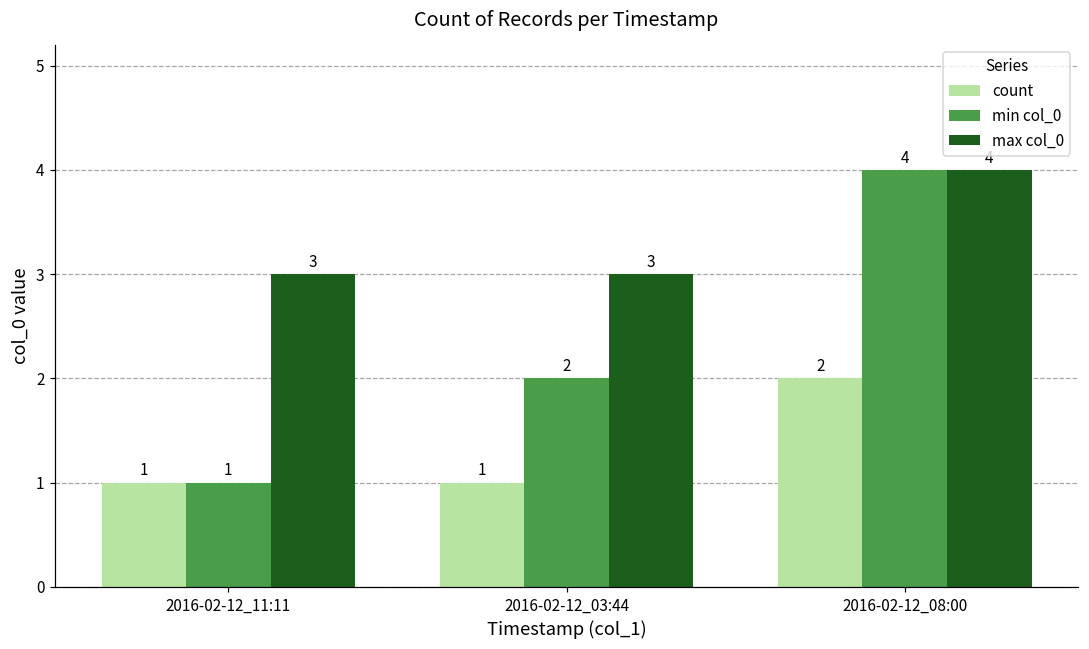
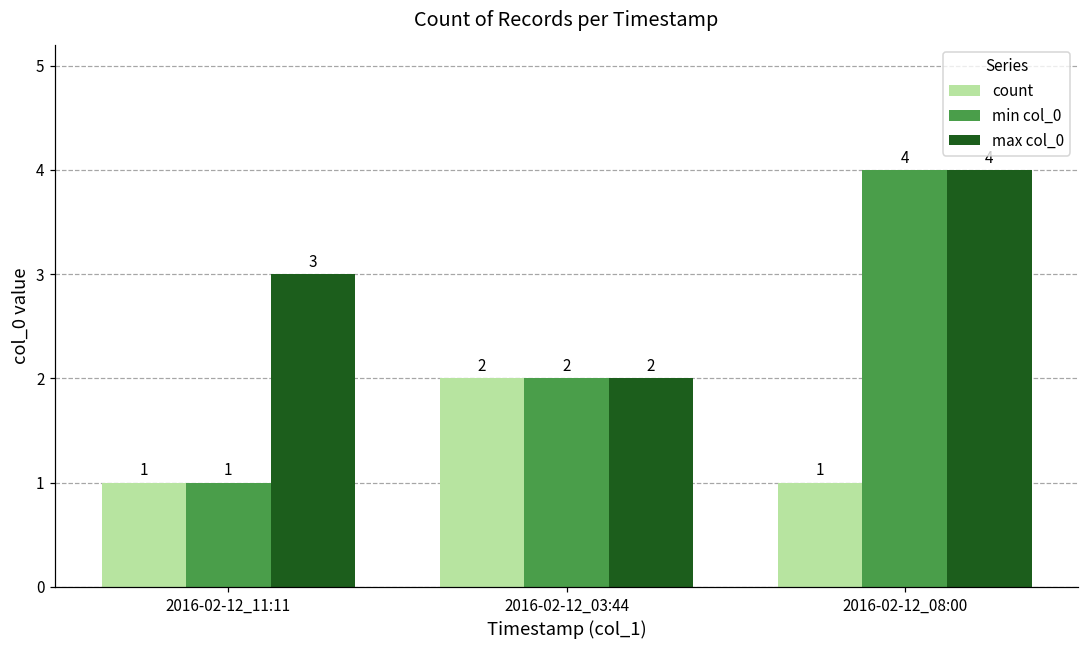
  {
    "count": {
      "2016-02-12_11:11": 1,
-     "2016-02-12_03:44": 1,
-     "2016-02-12_08:00": 2
+     "2016-02-12_03:44": 2,
+     "2016-02-12_08:00": 1
    },
    "min col_0": {
      "2016-02-12_11:11": 1,
      "2016-02-12_03:44": 2,
      "2016-02-12_08:00": 4
    },
    "max col_0": {
      "2016-02-12_11:11": 3,
-     "2016-02-12_03:44": 3,
+     "2016-02-12_03:44": 2,
      "2016-02-12_08:00": 4
    }
  }
